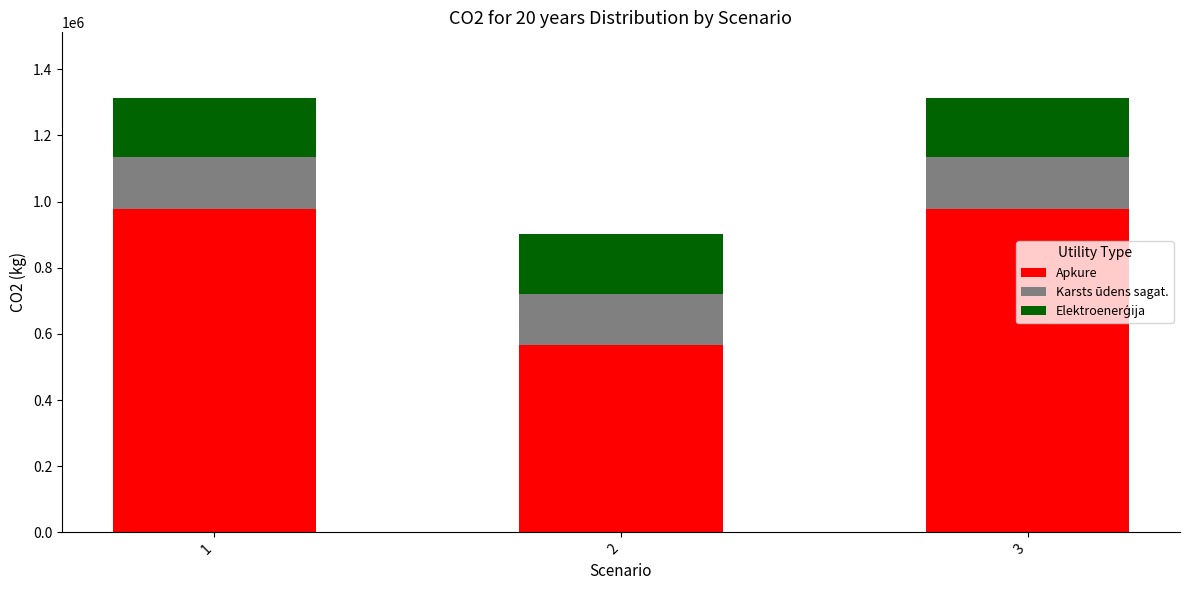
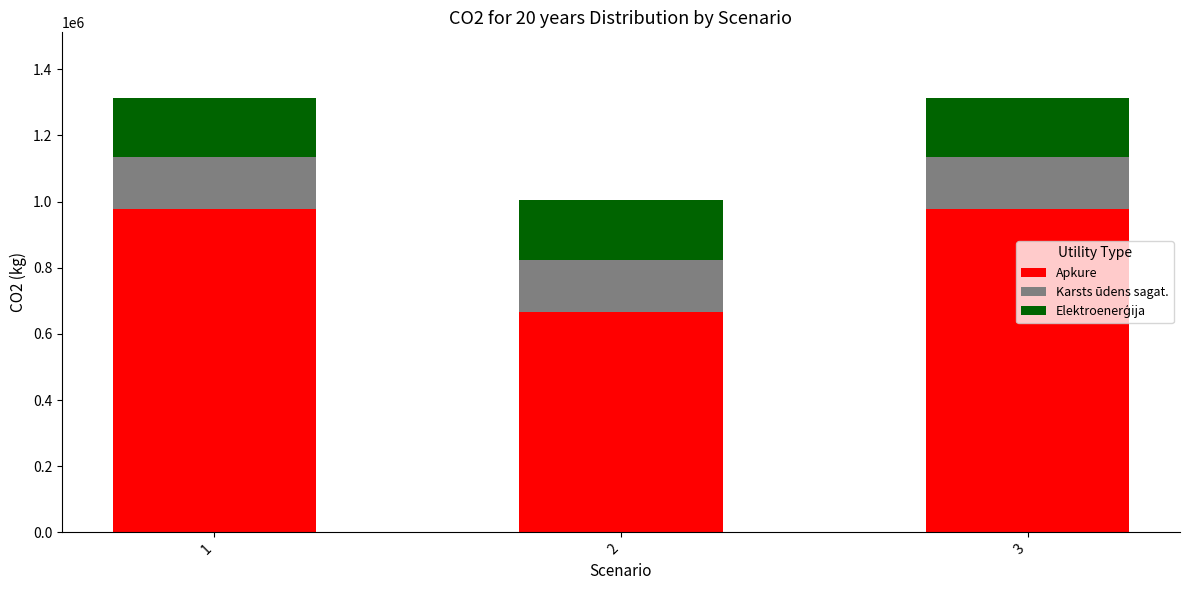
  {
    "Apkure": {
      "1": 980000,
-     "2": 570000,
+     "2": 670000,
      "3": 980000
    },
    "Karsts ūdens sagat.": {
      "1": 160000,
      "2": 160000,
      "3": 160000
    },
    "Elektroenerģija": {
      "1": 180000,
      "2": 180000,
      "3": 180000
    }
  }
